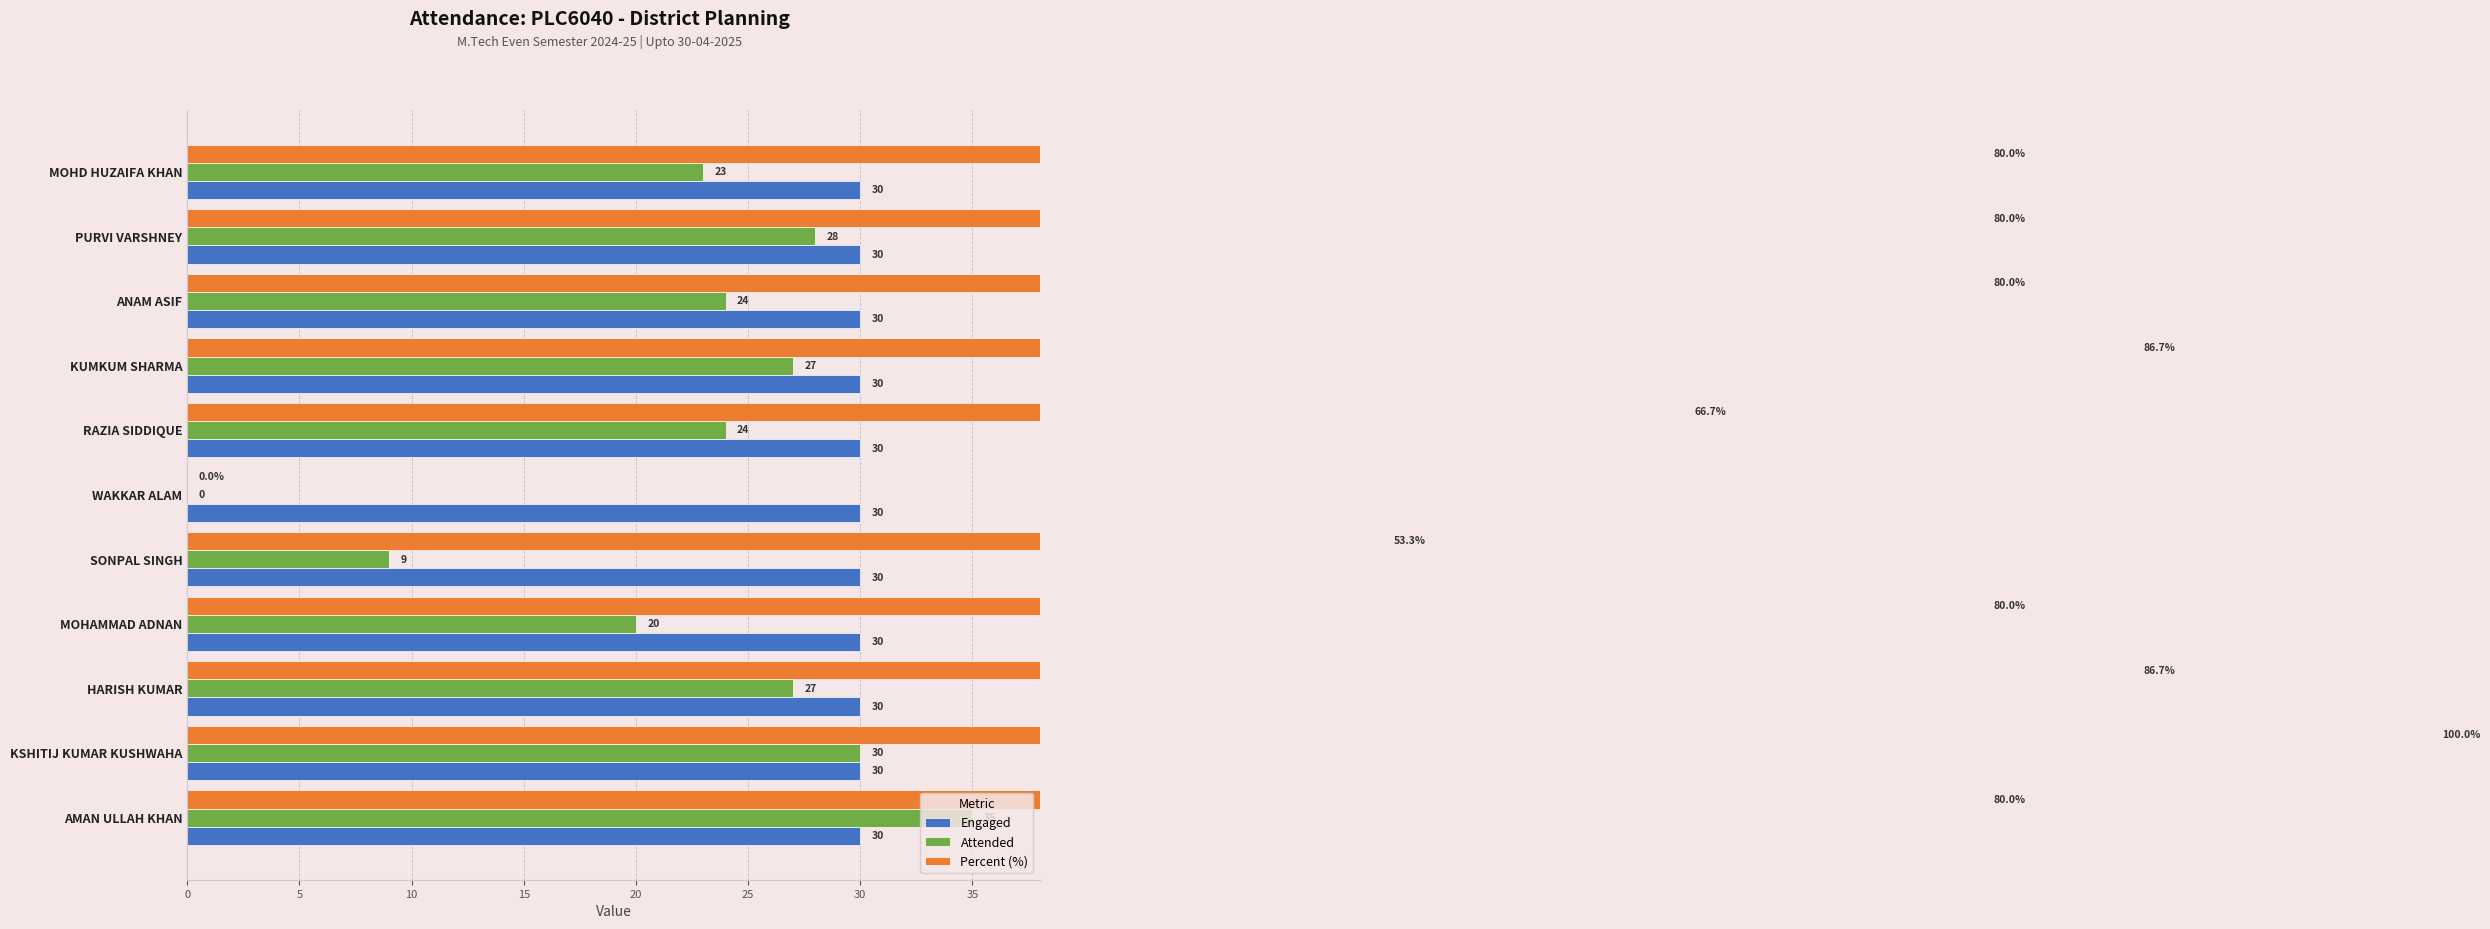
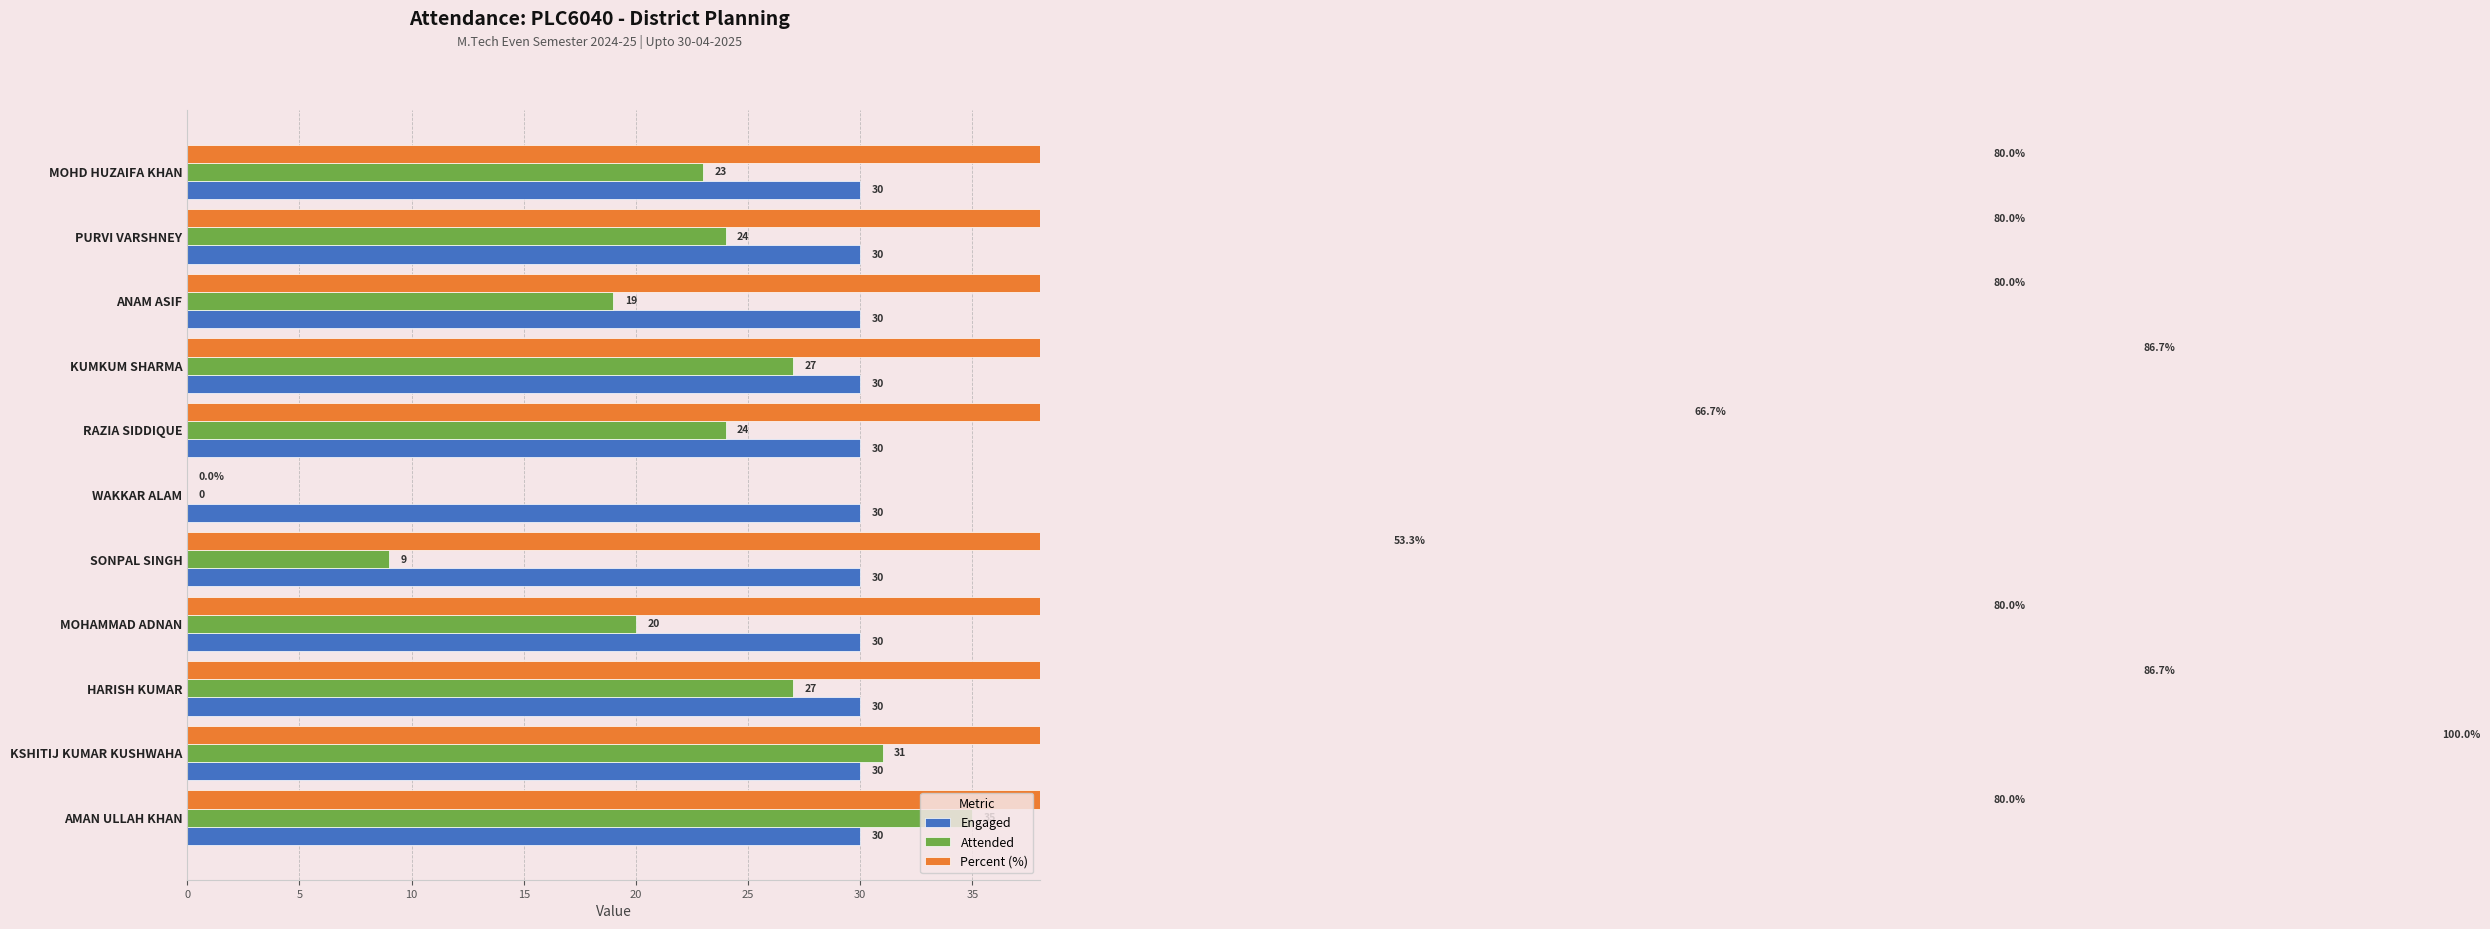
  {
    "Engaged": {
      "MOHD HUZAIFA KHAN": "30",
      "PURVI VARSHNEY": "30",
      "ANAM ASIF": "30",
      "KUMKUM SHARMA": "30",
      "RAZIA SIDDIQUE": "30",
      "WAKKAR ALAM": "30",
      "SONPAL SINGH": "30",
      "MOHAMMAD ADNAN": "30",
      "HARISH KUMAR": "30",
      "KSHITIJ KUMAR KUSHWAHA": "30",
      "AMAN ULLAH KHAN": "30"
    },
    "Attended": {
      "MOHD HUZAIFA KHAN": "23",
-     "PURVI VARSHNEY": "28",
-     "ANAM ASIF": "24",
+     "PURVI VARSHNEY": "24",
+     "ANAM ASIF": "19",
      "KUMKUM SHARMA": "27",
      "RAZIA SIDDIQUE": "24",
      "WAKKAR ALAM": "0",
      "SONPAL SINGH": "9",
      "MOHAMMAD ADNAN": "20",
      "HARISH KUMAR": "27",
-     "KSHITIJ KUMAR KUSHWAHA": "30"
+     "KSHITIJ KUMAR KUSHWAHA": "31"
    },
    "Percent (%)": {
      "WAKKAR ALAM": "0.0%"
    }
  }
